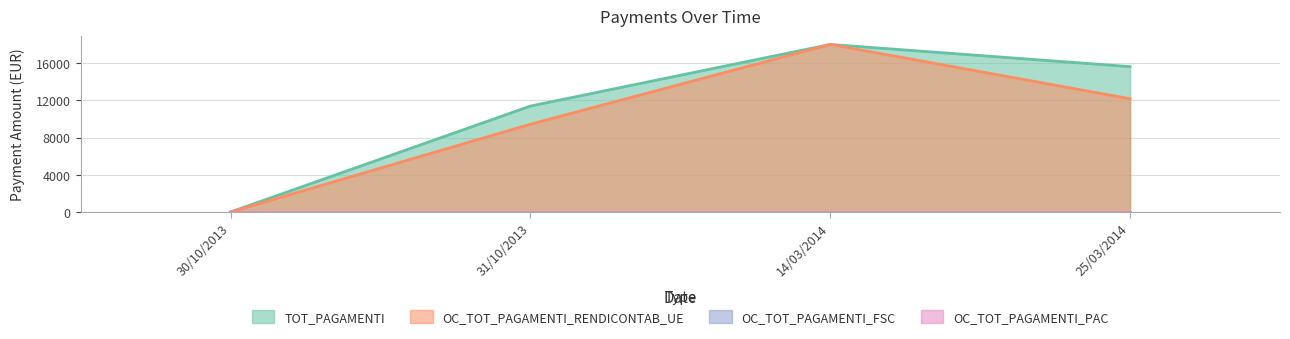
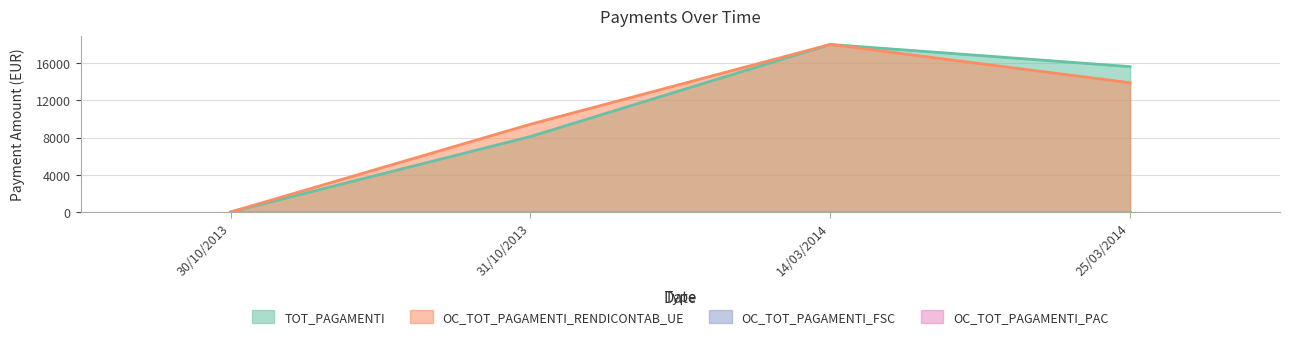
  {
    "TOT_PAGAMENTI": {
-     "31/10/2013": 11000,
+     "31/10/2013": 8000,
      "25/03/2014": 16000
    },
    "OC_TOT_PAGAMENTI_RENDICONTAB_UE": {
      "31/10/2013": 9000,
-     "25/03/2014": 12000
+     "25/03/2014": 14000
    },
    "OC_TOT_PAGAMENTI_PAC": {
      "31/10/2013": 0,
      "14/03/2014": 0,
      "25/03/2014": 0
    }
  }
